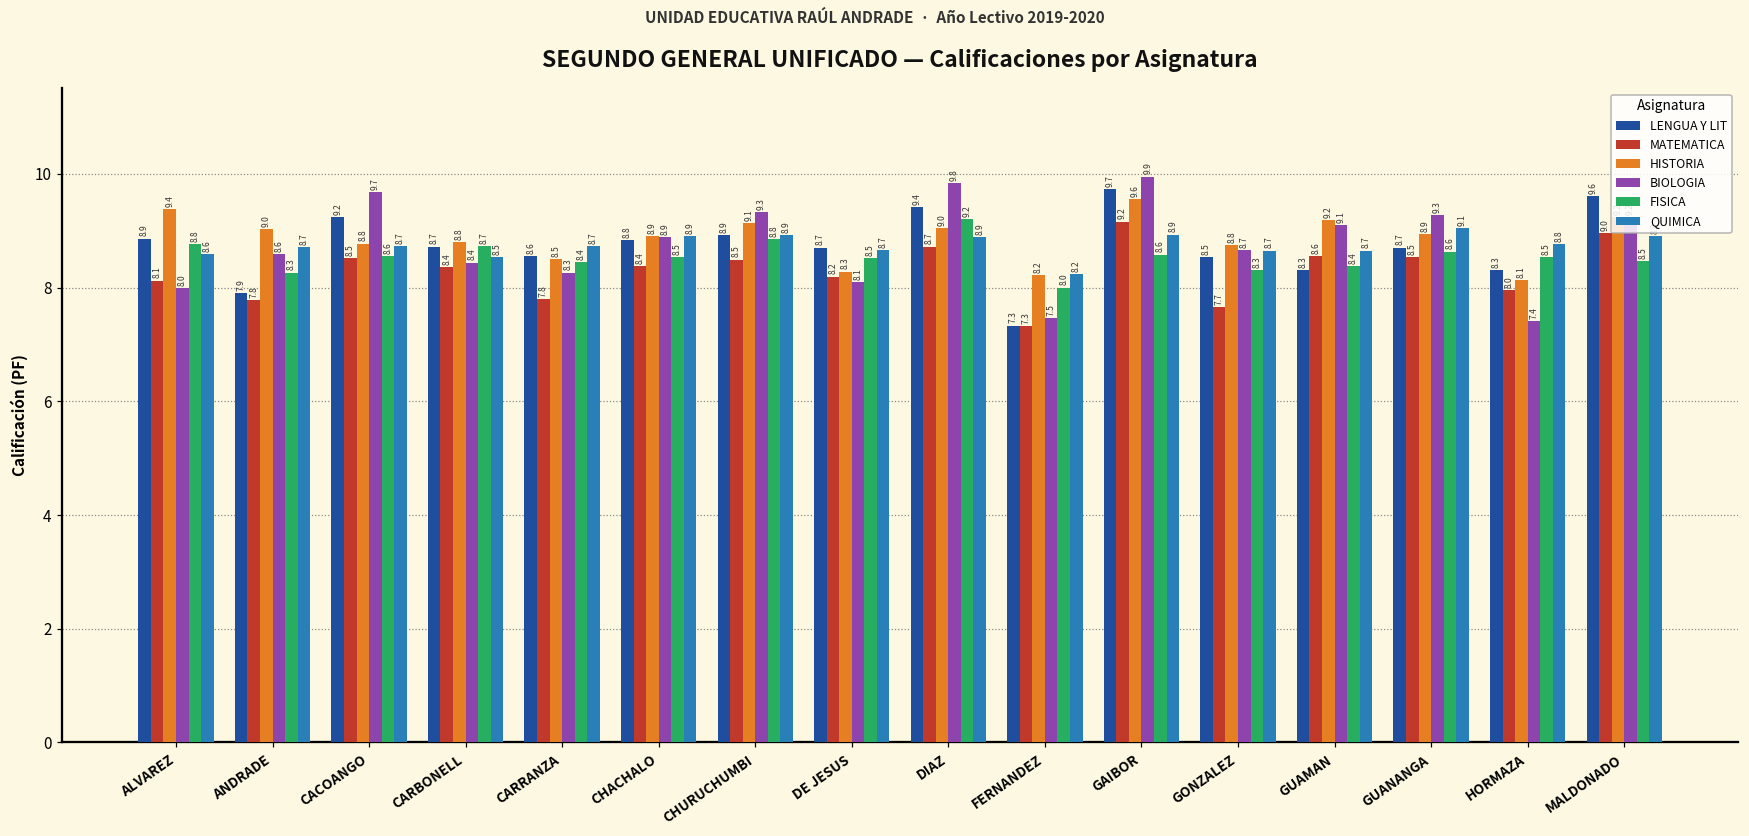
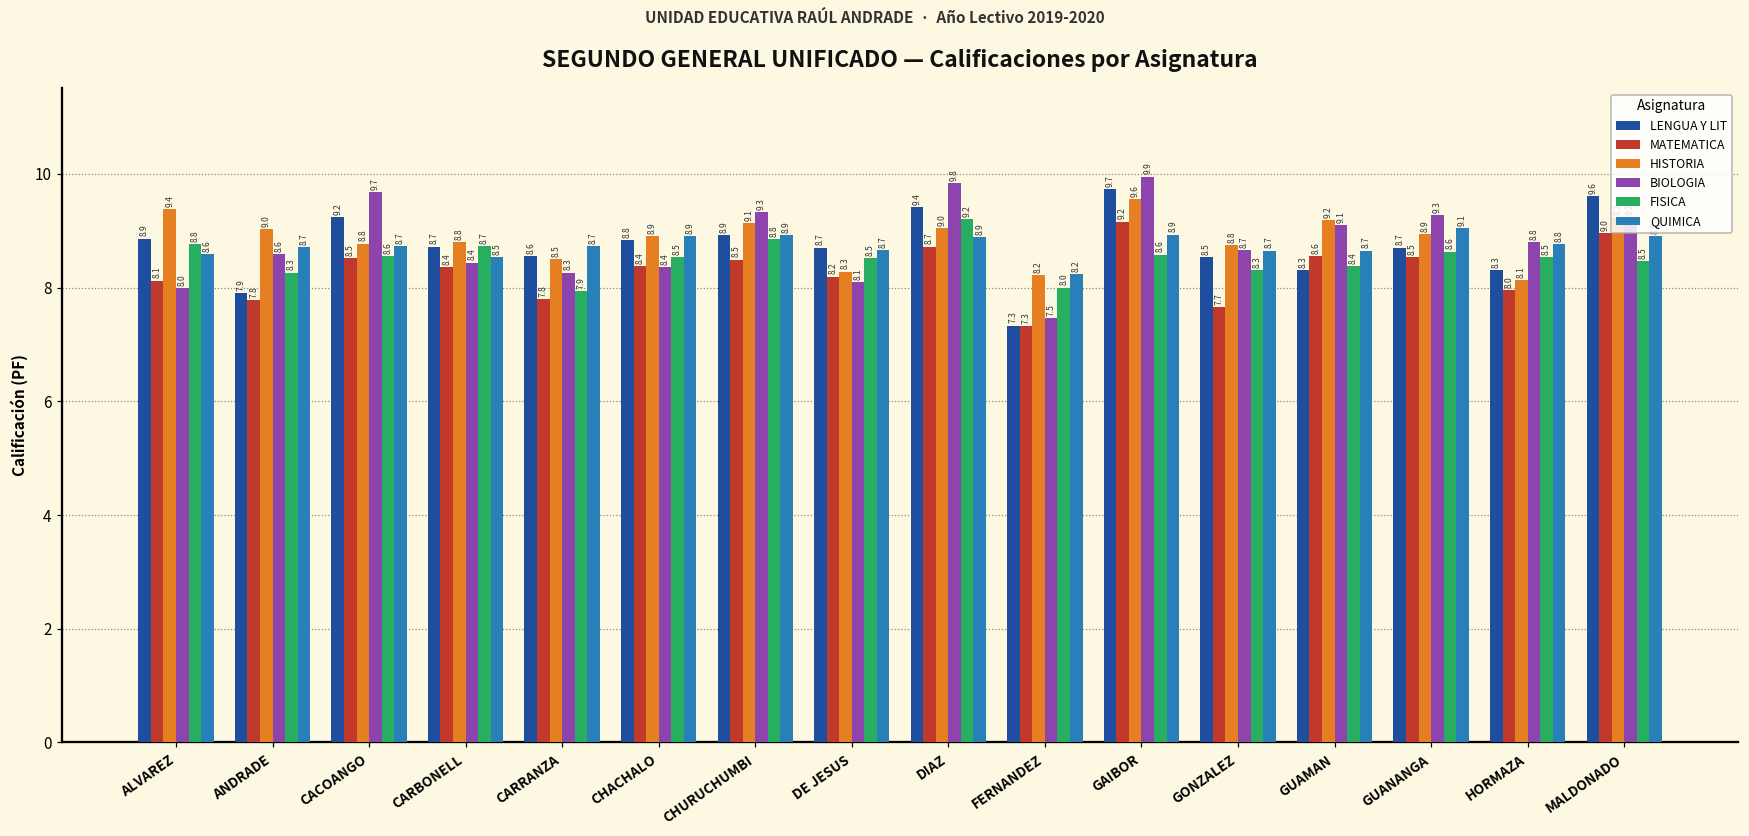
  {
    "MATEMATICA": {
      "ALVAREZ": 8.1,
      "ANDRADE": 7.8,
      "CACOANGO": 8.5,
      "CARBONELL": 8.4,
      "CARRANZA": 7.8,
      "CHACHALO": 8.4,
      "CHURUCHUMBI": 8.5,
      "DE JESUS": 8.2,
      "DIAZ": 8.7,
      "FERNANDEZ": 7.3,
      "GAIBOR": 9.2,
      "GONZALEZ": 7.7,
      "GUAMAN": 8.6,
      "GUANANGA": 8.5,
      "HORMAZA": 8.0,
      "MALDONADO": 9.0
    },
    "HISTORIA": {
      "ALVAREZ": 9.4,
      "ANDRADE": 9.0,
      "CACOANGO": 8.8,
      "CARBONELL": 8.8,
      "CARRANZA": 8.5,
      "CHACHALO": 8.9,
      "CHURUCHUMBI": 9.1,
      "DE JESUS": 8.3,
      "DIAZ": 9.0,
      "FERNANDEZ": 8.2,
      "GAIBOR": 9.6,
      "GONZALEZ": 8.8,
      "GUAMAN": 9.2,
      "GUANANGA": 8.9,
      "HORMAZA": 8.1
    },
    "BIOLOGIA": {
      "ALVAREZ": 8.0,
      "ANDRADE": 8.6,
      "CACOANGO": 9.7,
      "CARBONELL": 8.4,
      "CARRANZA": 8.3,
-     "CHACHALO": 8.9,
+     "CHACHALO": 8.4,
      "CHURUCHUMBI": 9.3,
      "DE JESUS": 8.1,
      "DIAZ": 9.8,
      "FERNANDEZ": 7.5,
      "GAIBOR": 9.9,
      "GONZALEZ": 8.7,
      "GUAMAN": 9.1,
      "GUANANGA": 9.3,
-     "HORMAZA": 7.4
+     "HORMAZA": 8.8
    },
    "FISICA": {
      "ALVAREZ": 8.8,
      "ANDRADE": 8.3,
      "CACOANGO": 8.6,
      "CARBONELL": 8.7,
-     "CARRANZA": 8.4,
+     "CARRANZA": 7.9,
      "CHACHALO": 8.5,
      "CHURUCHUMBI": 8.8,
      "DE JESUS": 8.5,
      "DIAZ": 9.2,
      "FERNANDEZ": 8.0,
      "GAIBOR": 8.6,
      "GONZALEZ": 8.3,
      "GUAMAN": 8.4,
      "GUANANGA": 8.6,
      "HORMAZA": 8.5,
      "MALDONADO": 8.5
    }
  }
